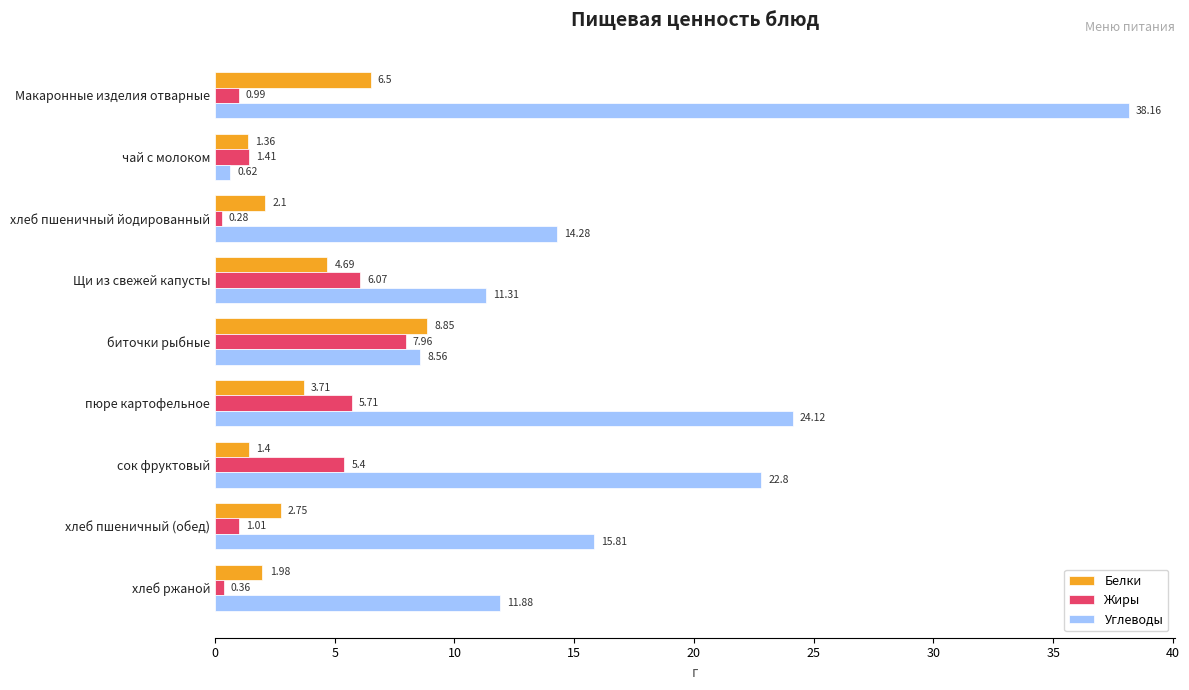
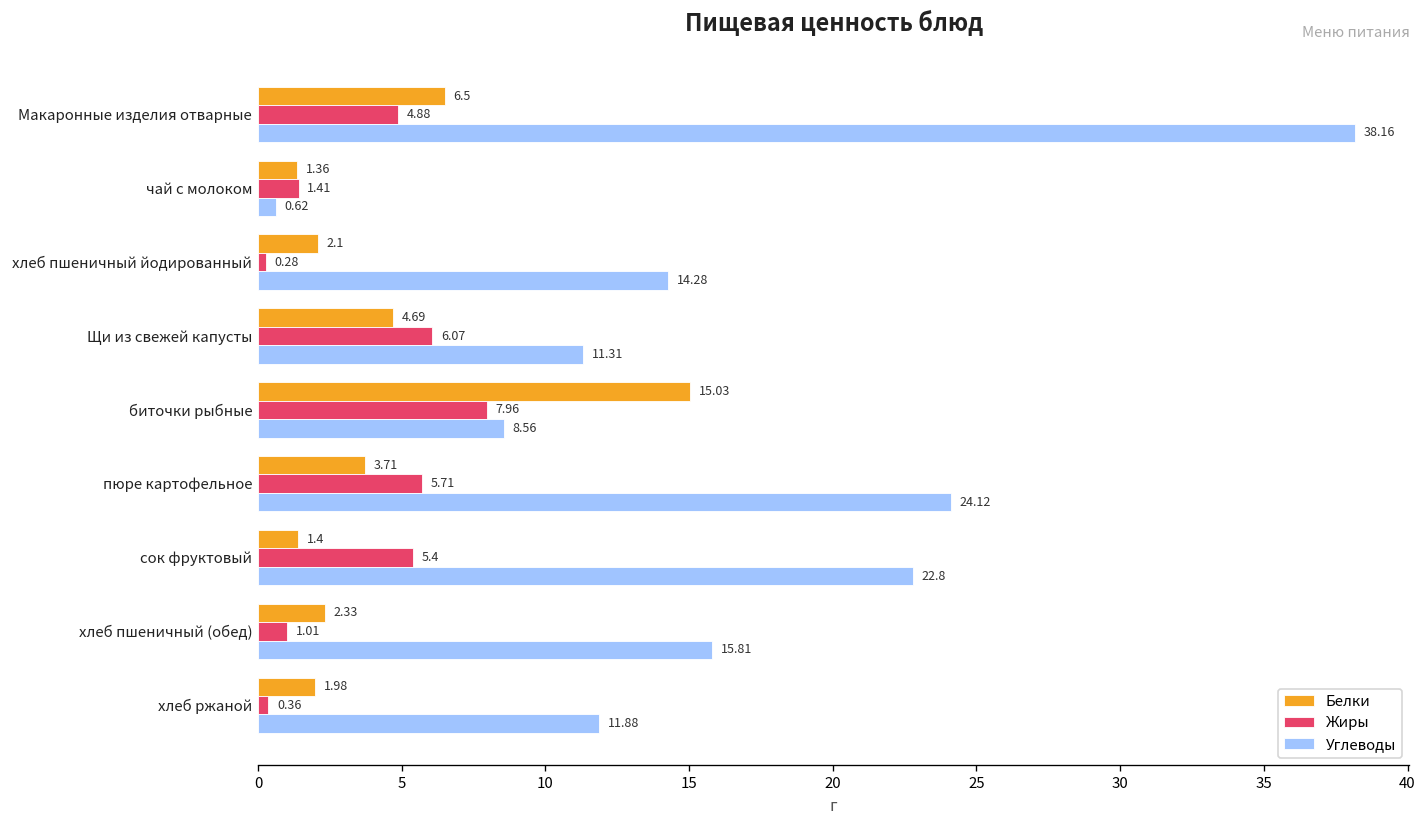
  {
    "Белки": {
      "Макаронные изделия отварные": 6.5,
      "чай с молоком": 1.36,
      "хлеб пшеничный йодированный": 2.1,
      "Щи из свежей капусты": 4.69,
-     "биточки рыбные": 8.85,
+     "биточки рыбные": 15.03,
      "пюре картофельное": 3.71,
      "сок фруктовый": 1.4,
-     "хлеб пшеничный (обед)": 2.75,
+     "хлеб пшеничный (обед)": 2.33,
      "хлеб ржаной": 1.98
    },
    "Жиры": {
-     "Макаронные изделия отварные": 0.99,
+     "Макаронные изделия отварные": 4.88,
      "чай с молоком": 1.41,
      "хлеб пшеничный йодированный": 0.28,
      "Щи из свежей капусты": 6.07,
      "биточки рыбные": 7.96,
      "пюре картофельное": 5.71,
      "сок фруктовый": 5.4,
      "хлеб пшеничный (обед)": 1.01,
      "хлеб ржаной": 0.36
    },
    "Углеводы": {
      "Макаронные изделия отварные": 38.16,
      "чай с молоком": 0.62,
      "хлеб пшеничный йодированный": 14.28,
      "Щи из свежей капусты": 11.31,
      "биточки рыбные": 8.56,
      "пюре картофельное": 24.12,
      "сок фруктовый": 22.8,
      "хлеб пшеничный (обед)": 15.81,
      "хлеб ржаной": 11.88
    }
  }
